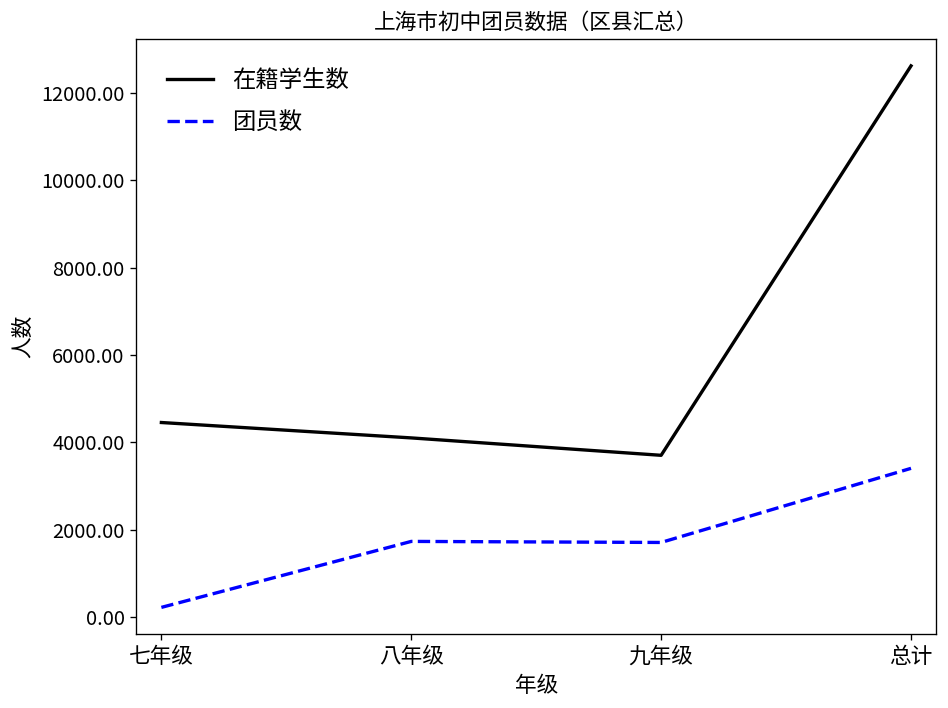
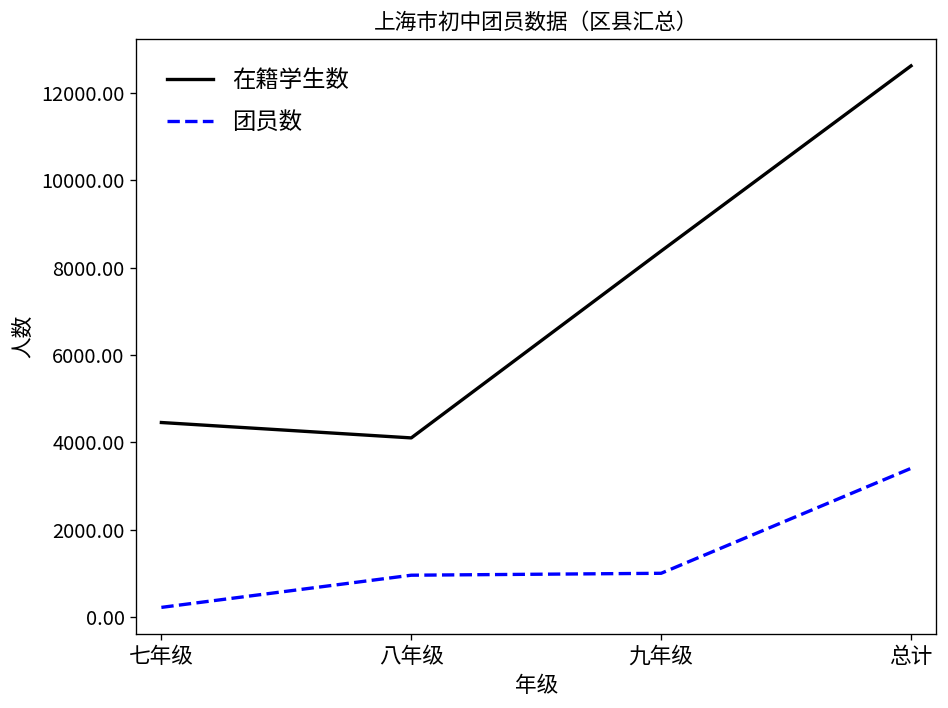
  {
    "在籍学生数": {
      "七年级": 4500,
      "八年级": 4100,
-     "九年级": 3700,
+     "九年级": 8400,
      "总计": 12600
    },
    "团员数": {
      "七年级": 200,
-     "八年级": 1700,
-     "九年级": 1700,
+     "八年级": 1000,
+     "九年级": 1000,
      "总计": 3400
    }
  }
